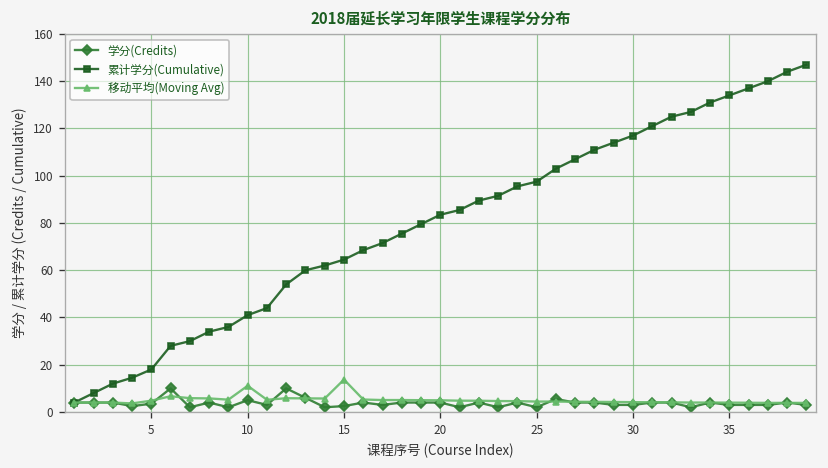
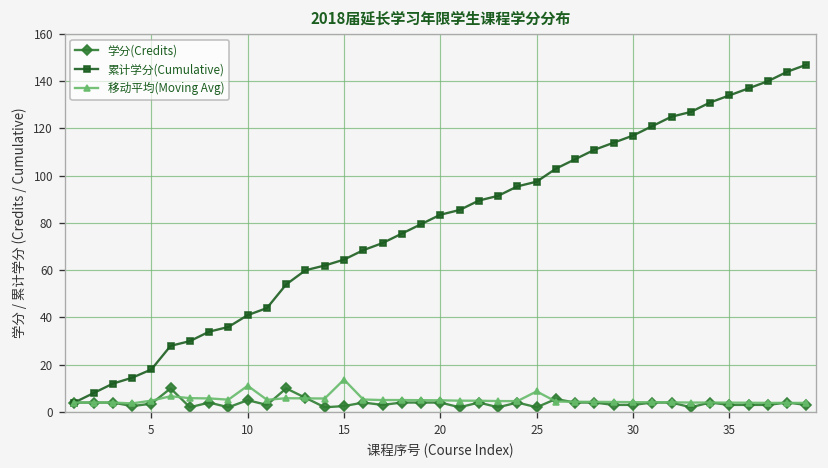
  {
    "移动平均(Moving Avg)": {
      "10": 11,
      "15": 14,
-     "25": 4
+     "25": 9
    }
  }
